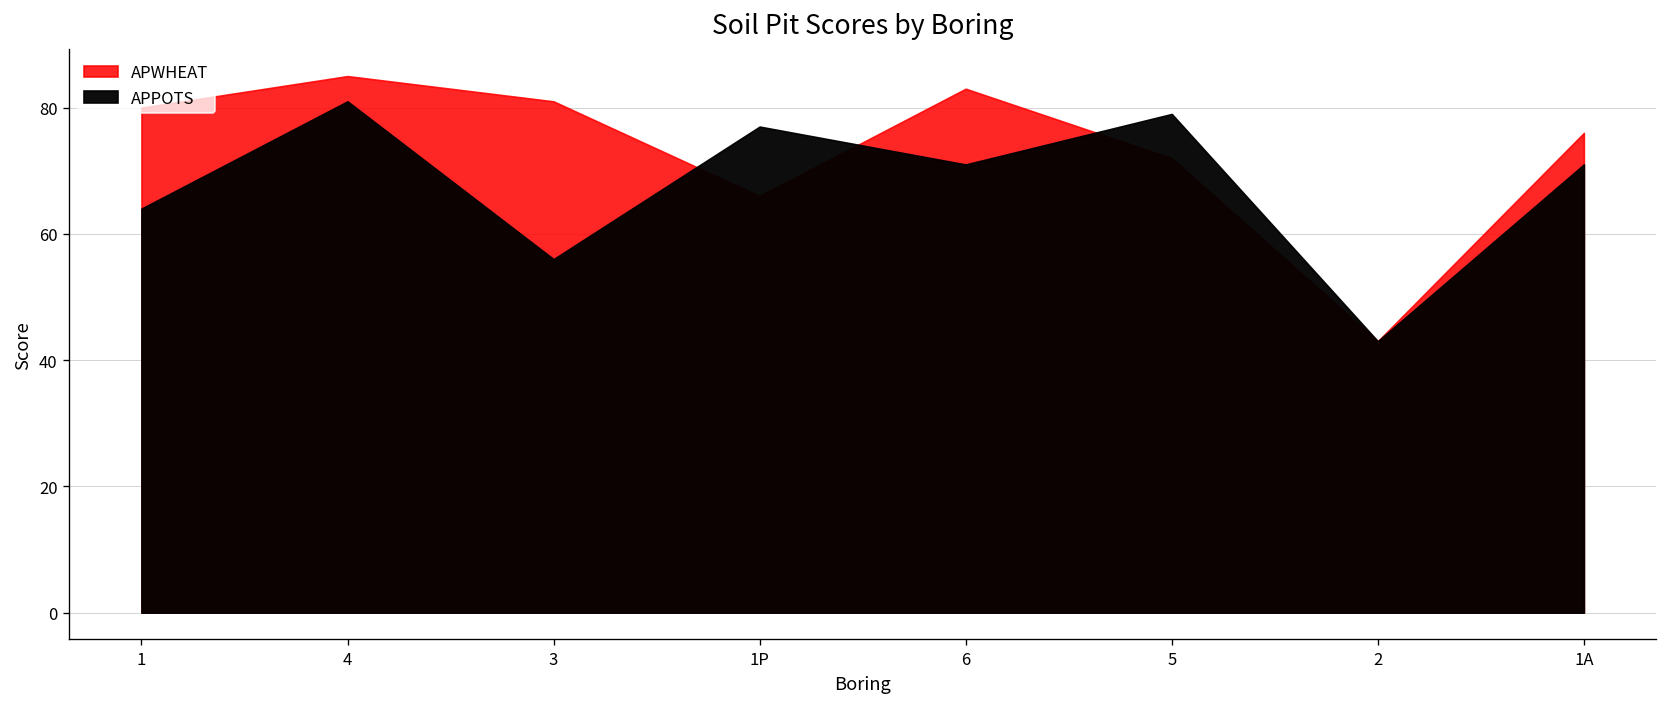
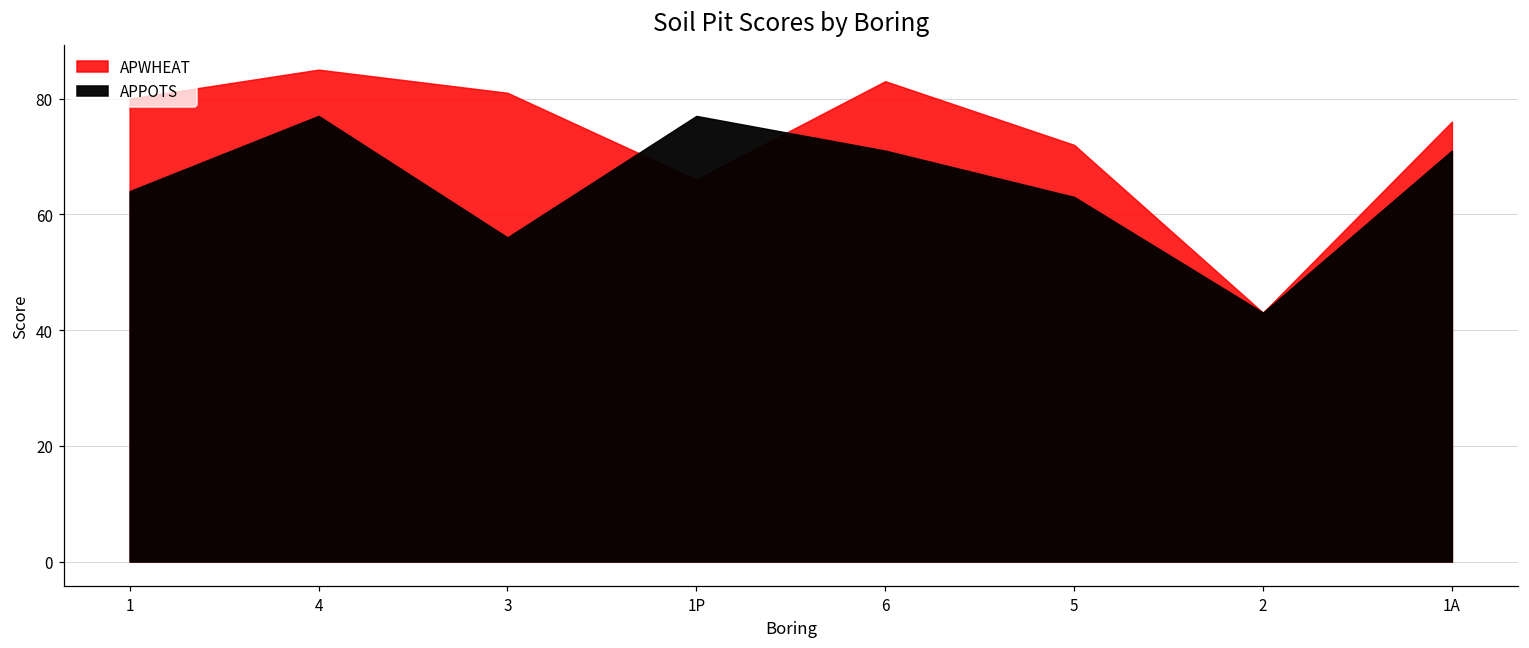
  {
    "APWHEAT": {
      "4": 85,
      "3": 81,
      "1P": 66,
      "6": 83,
      "5": 72,
      "1A": 76
    },
    "APPOTS": {
      "1": 64,
-     "4": 81,
+     "4": 77,
      "3": 56,
      "1P": 77,
      "6": 71,
-     "5": 79,
+     "5": 63,
      "1A": 71
    }
  }
